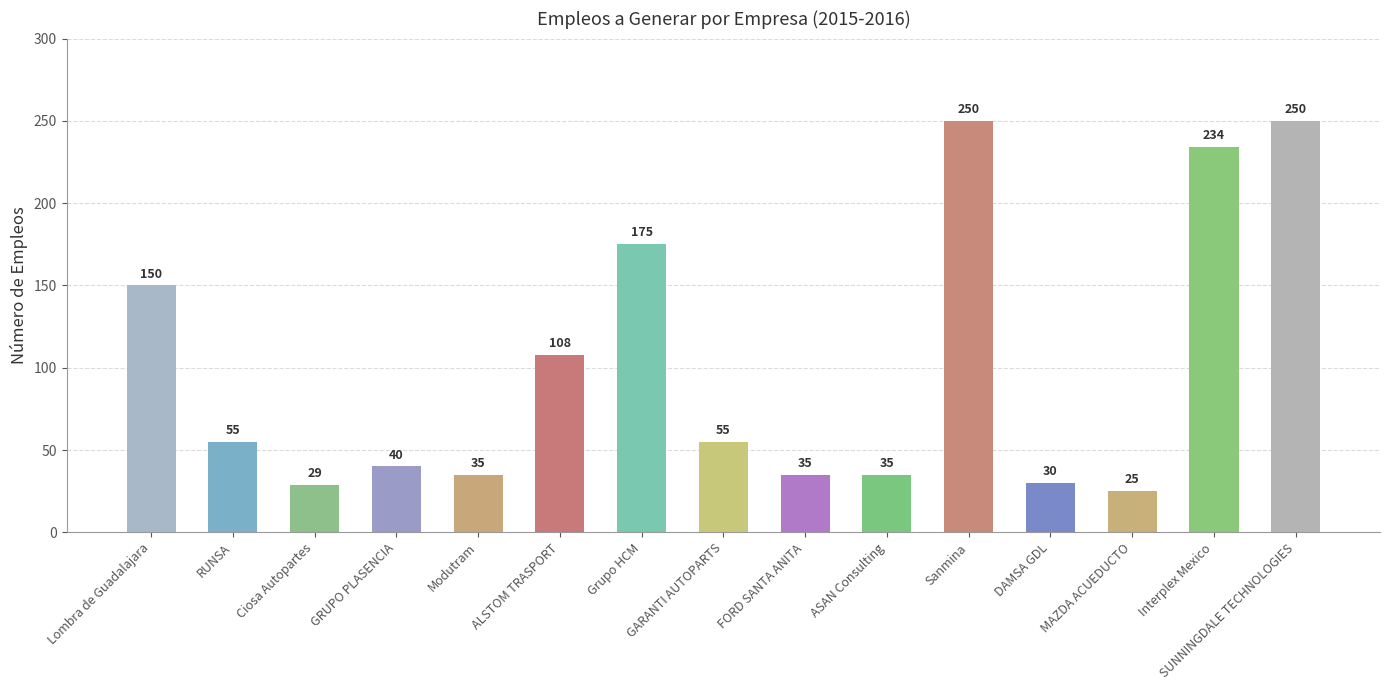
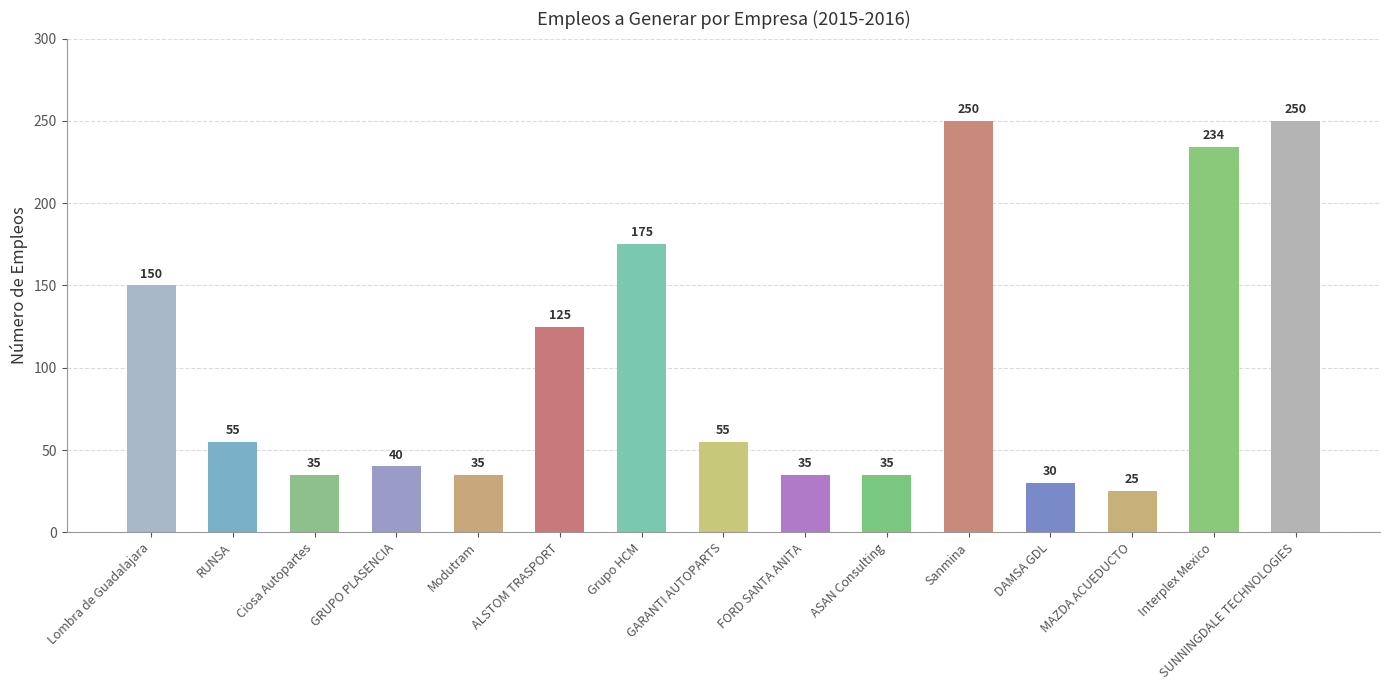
  {
    "Lombra de Guadalajara": 150,
    "RUNSA": 55,
-   "Ciosa Autopartes": 29,
+   "Ciosa Autopartes": 35,
    "GRUPO PLASENCIA": 40,
    "Modutram": 35,
-   "ALSTOM TRASPORT": 108,
+   "ALSTOM TRASPORT": 125,
    "Grupo HCM": 175,
    "GARANTI AUTOPARTS": 55,
    "FORD SANTA ANITA": 35,
    "ASAN Consulting": 35,
    "Sanmina": 250,
    "DAMSA GDL": 30,
    "MAZDA ACUEDUCTO": 25,
    "Interplex Mexico": 234,
    "SUNNINGDALE TECHNOLOGIES": 250
  }
